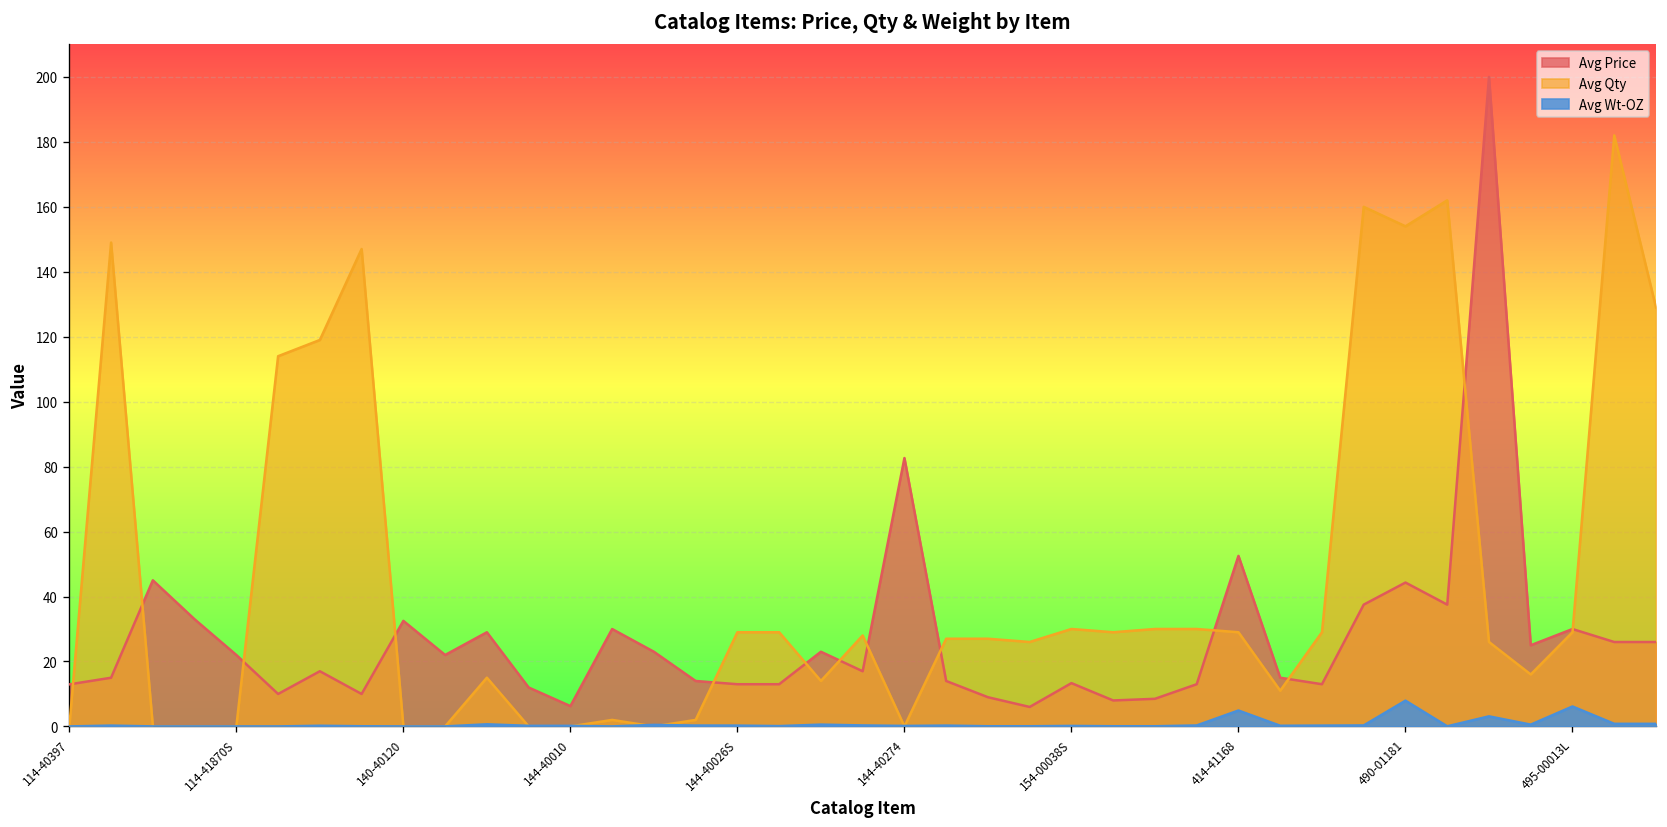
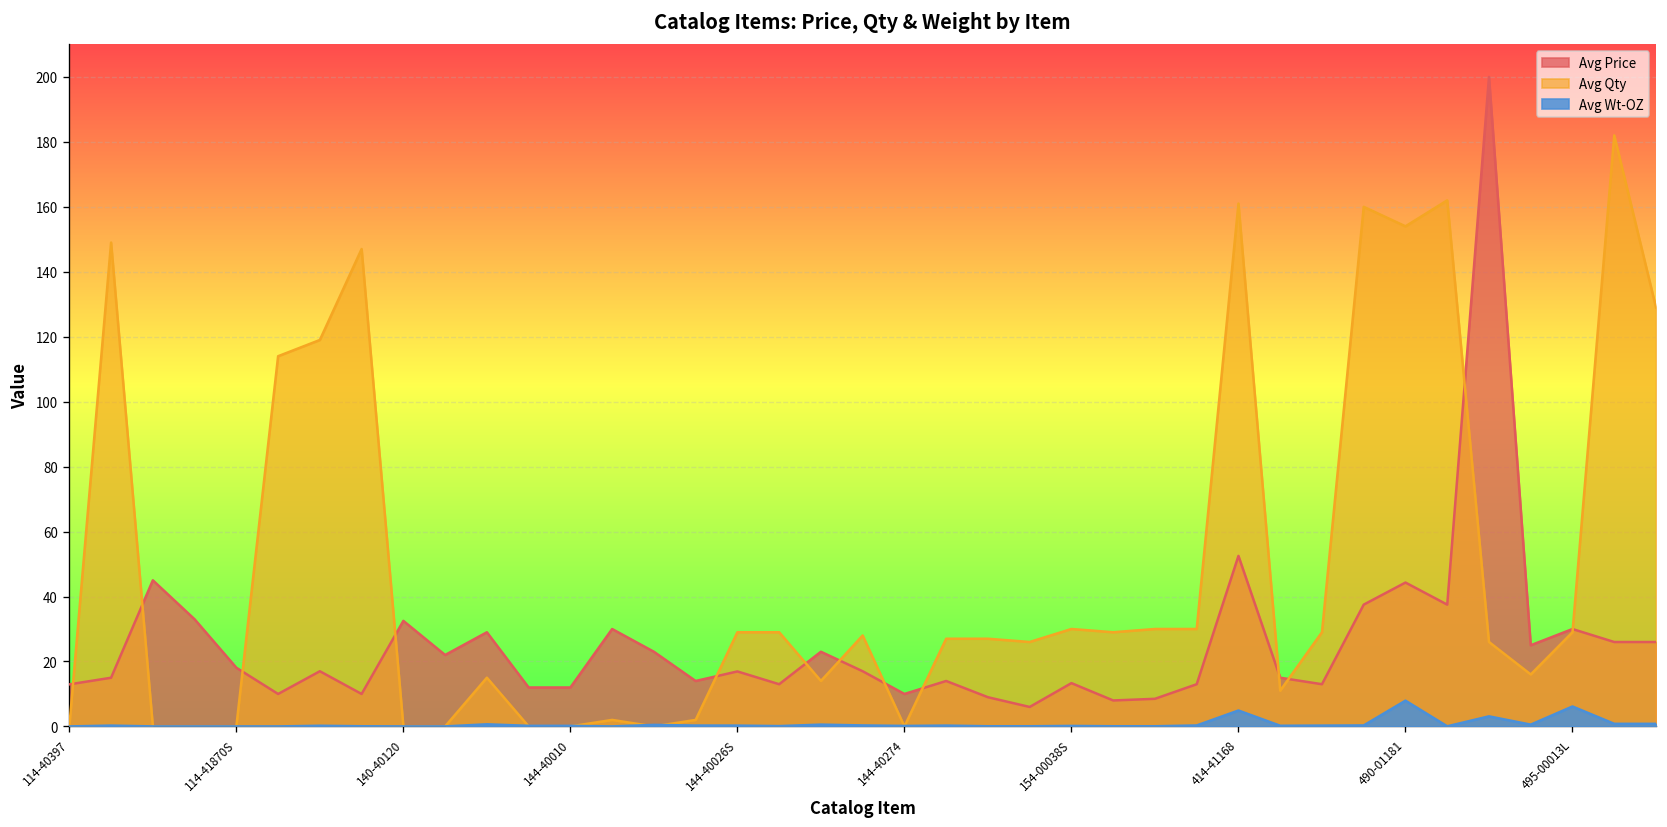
  {
    "Avg Price": {
      "114-40397": 13,
-     "114-41870S": 22,
+     "114-41870S": 18,
      "140-40120": 33,
-     "144-40010": 6,
-     "144-40026S": 13,
-     "144-40274": 83,
+     "144-40010": 12,
+     "144-40026S": 17,
+     "144-40274": 10,
      "154-00038S": 13,
      "414-41168": 53,
      "490-01181": 44,
      "495-00013L": 30
    },
    "Avg Qty": {
      "144-40026S": 29,
      "154-00038S": 30,
-     "414-41168": 29,
+     "414-41168": 161,
      "490-01181": 154,
      "495-00013L": 29
    },
    "Avg Wt-OZ": {
      "144-40026S": 0,
      "154-00038S": 0,
      "414-41168": 5,
      "490-01181": 8,
      "495-00013L": 6
    }
  }
